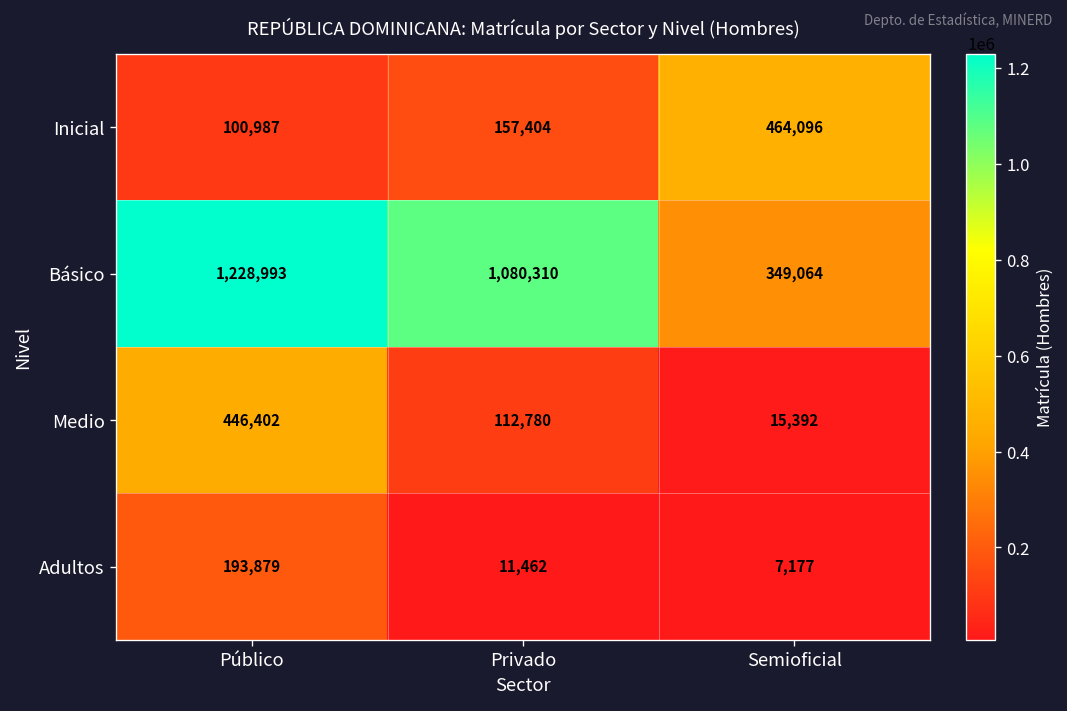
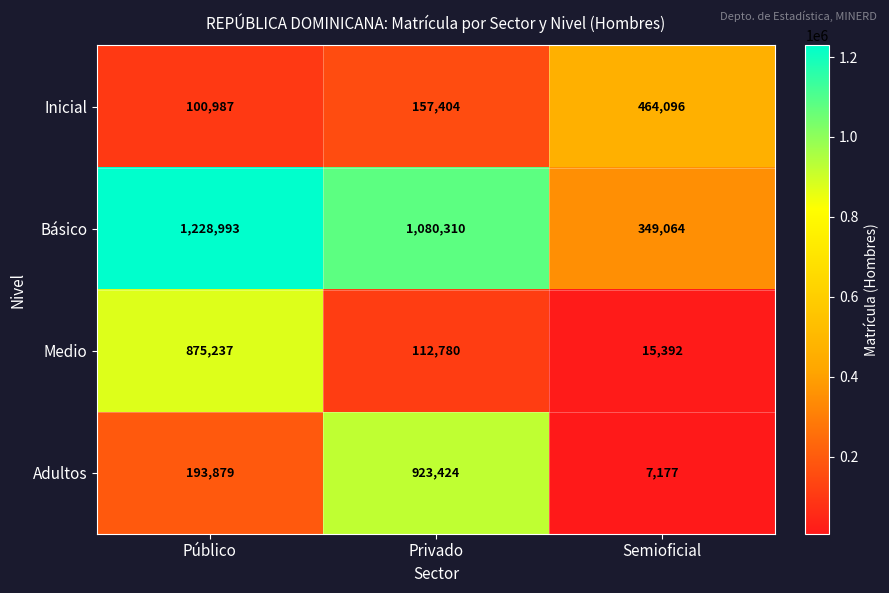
  {
    "Inicial": {
      "Público": "100,987",
      "Privado": "157,404",
      "Semioficial": "464,096"
    },
    "Básico": {
      "Público": "1,228,993",
      "Privado": "1,080,310",
      "Semioficial": "349,064"
    },
    "Medio": {
-     "Público": "446,402",
+     "Público": "875,237",
      "Privado": "112,780",
      "Semioficial": "15,392"
    },
    "Adultos": {
      "Público": "193,879",
-     "Privado": "11,462",
+     "Privado": "923,424",
      "Semioficial": "7,177"
    }
  }
